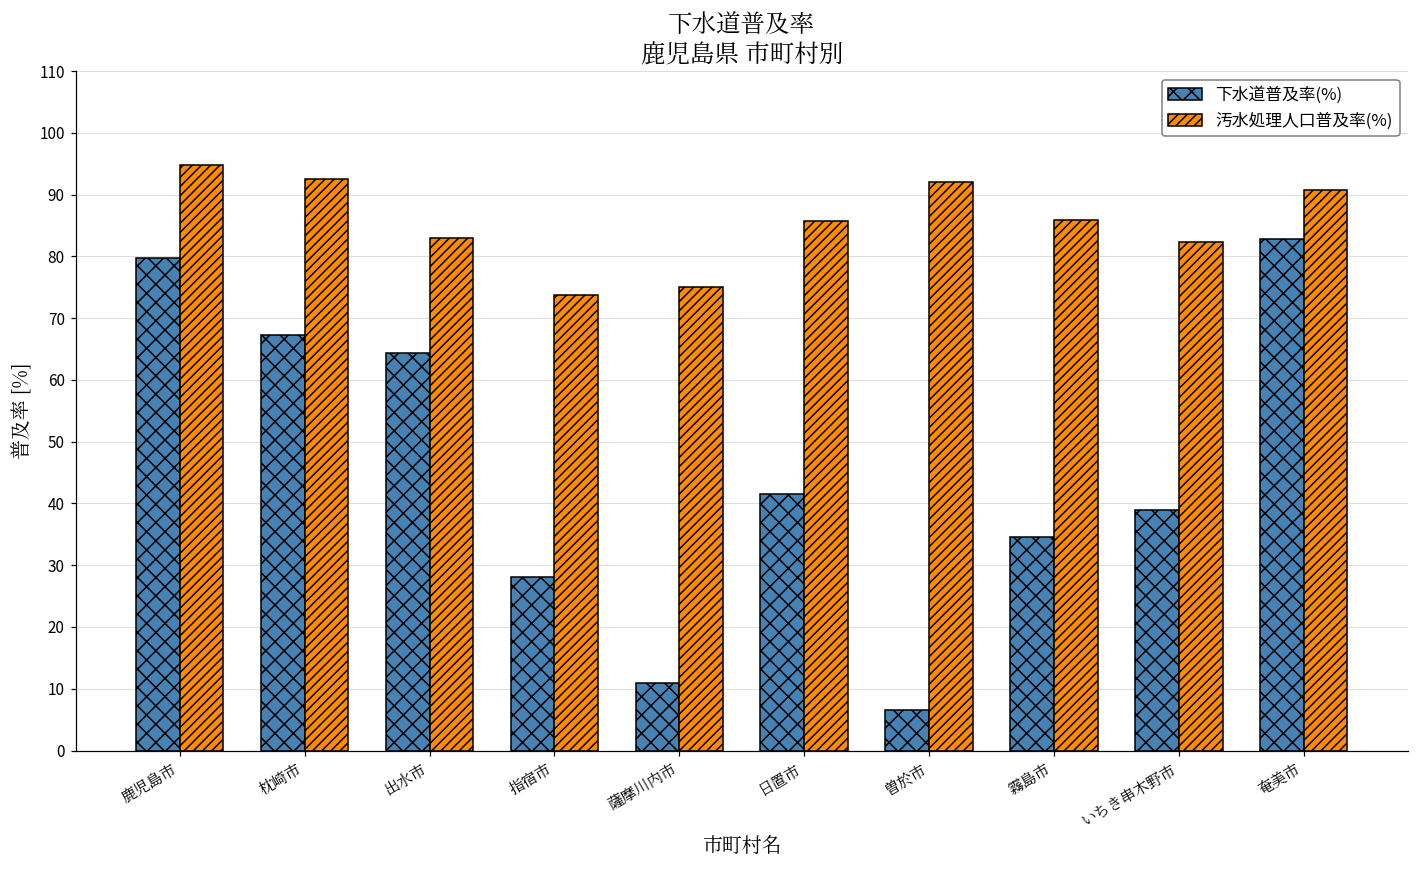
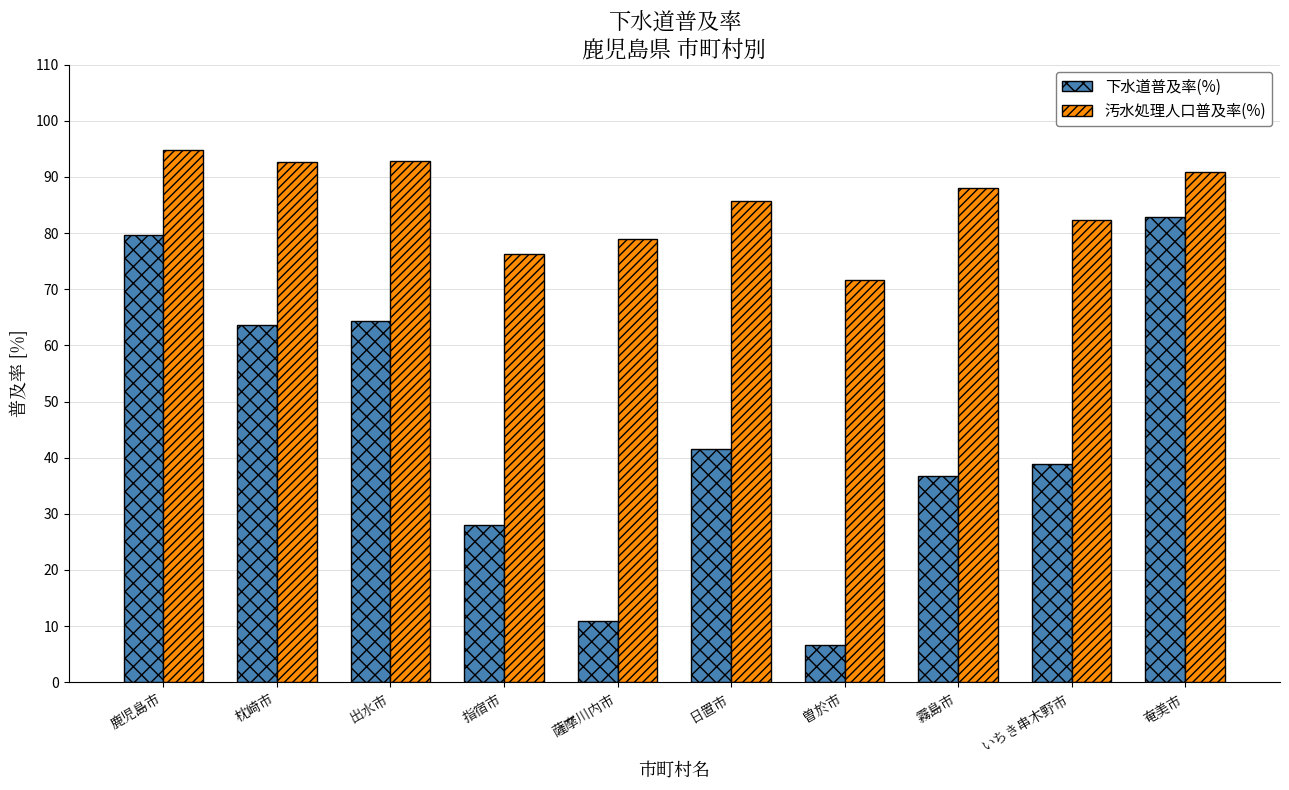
  {
    "下水道普及率(%)": {
      "鹿児島市": 80,
-     "枕崎市": 67,
+     "枕崎市": 64,
      "出水市": 64,
      "指宿市": 28,
      "薩摩川内市": 11,
      "日置市": 42,
      "曽於市": 7,
-     "霧島市": 35,
+     "霧島市": 37,
      "いちき串木野市": 39,
      "奄美市": 83
    },
    "汚水処理人口普及率(%)": {
      "鹿児島市": 95,
      "枕崎市": 93,
-     "出水市": 83,
-     "指宿市": 74,
-     "薩摩川内市": 75,
+     "出水市": 93,
+     "指宿市": 76,
+     "薩摩川内市": 79,
      "日置市": 86,
-     "曽於市": 92,
-     "霧島市": 86,
+     "曽於市": 72,
+     "霧島市": 88,
      "いちき串木野市": 82,
      "奄美市": 91
    }
  }
